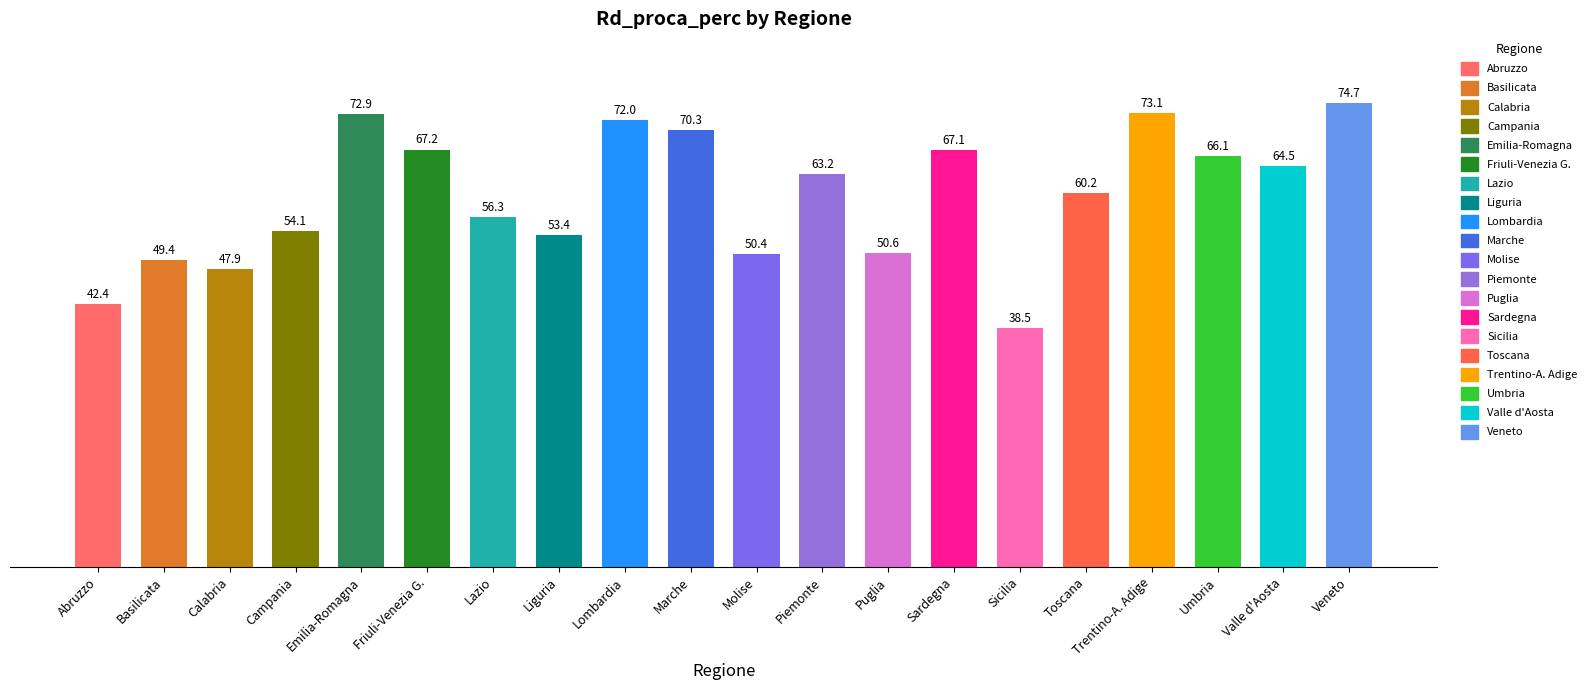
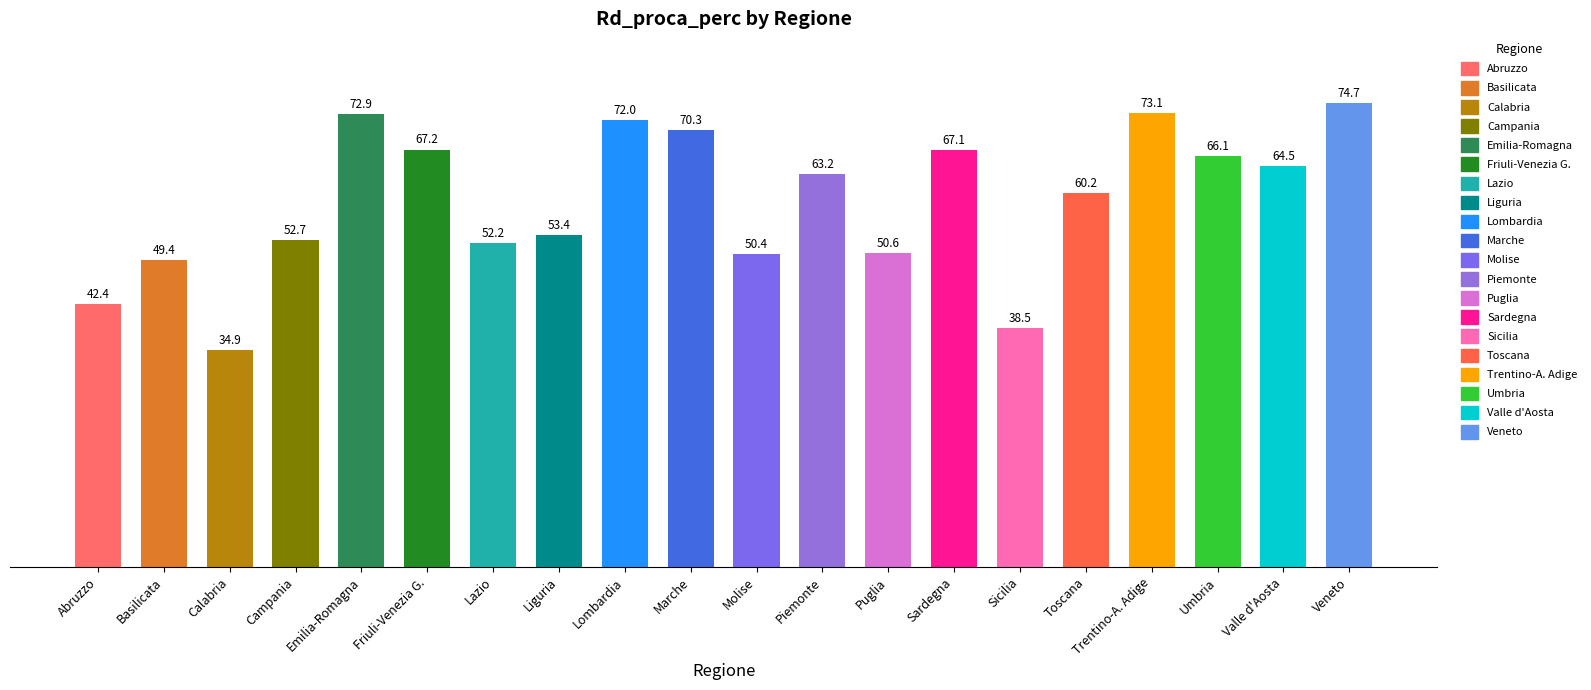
  {
    "Abruzzo": 42.4,
    "Basilicata": 49.4,
-   "Calabria": 47.9,
-   "Campania": 54.1,
+   "Calabria": 34.9,
+   "Campania": 52.7,
    "Emilia-Romagna": 72.9,
    "Friuli-Venezia G.": 67.2,
-   "Lazio": 56.3,
+   "Lazio": 52.2,
    "Liguria": 53.4,
    "Lombardia": 72.0,
    "Marche": 70.3,
    "Molise": 50.4,
    "Piemonte": 63.2,
    "Puglia": 50.6,
    "Sardegna": 67.1,
    "Sicilia": 38.5,
    "Toscana": 60.2,
    "Trentino-A. Adige": 73.1,
    "Umbria": 66.1,
    "Valle d'Aosta": 64.5,
    "Veneto": 74.7
  }
